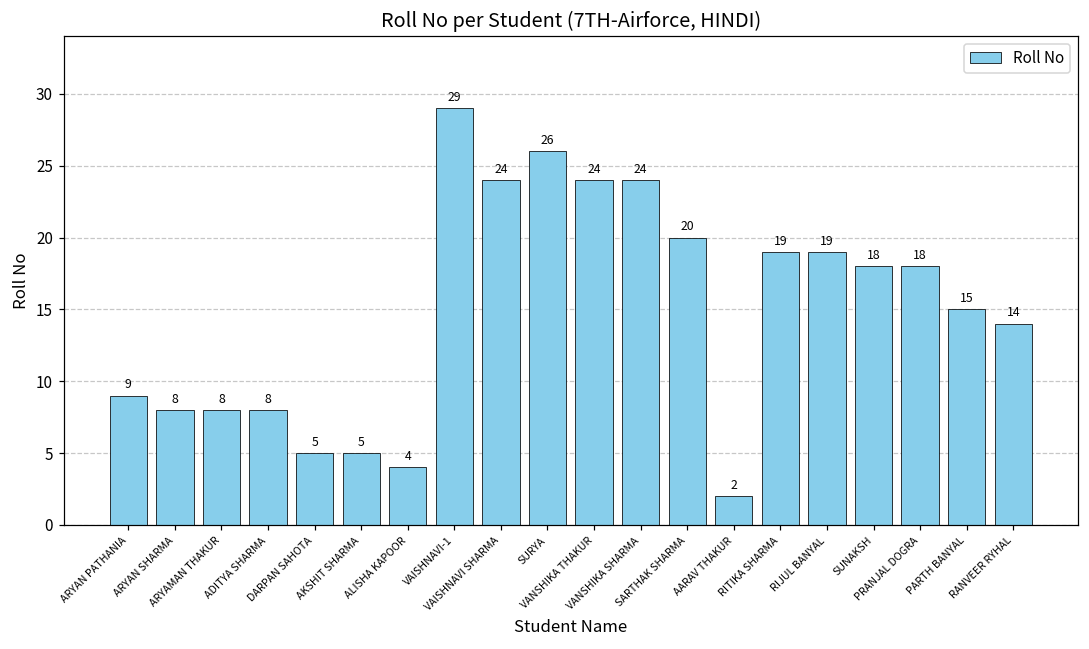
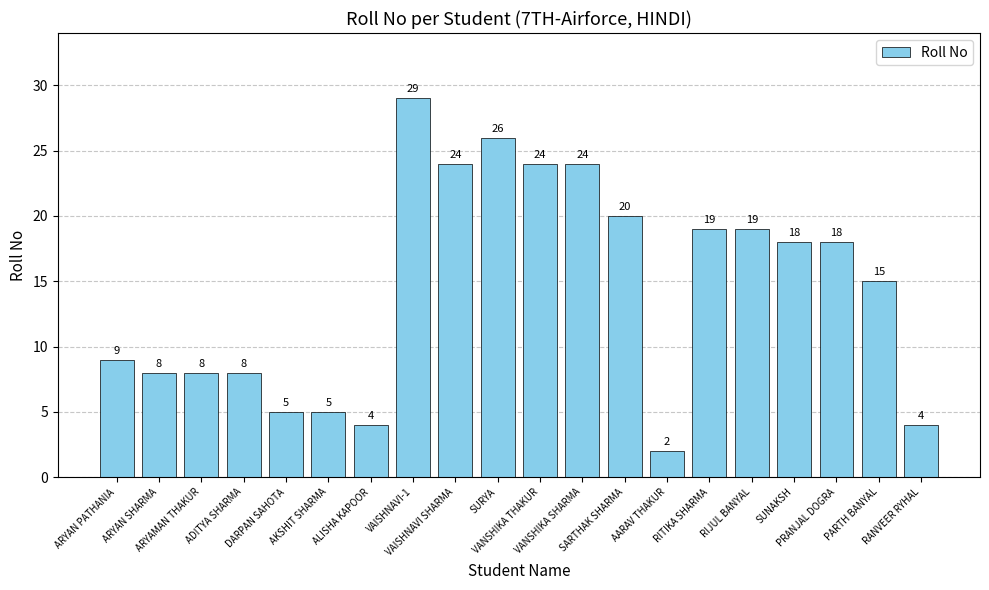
  {
    "ARYAN PATHANIA": 9,
    "ARYAN SHARMA": 8,
    "ARYAMAN THAKUR": 8,
    "ADITYA SHARMA": 8,
    "DARPAN SAHOTA": 5,
    "AKSHIT SHARMA": 5,
    "ALISHA KAPOOR": 4,
    "VAISHNAVI-1": 29,
    "VAISHNAVI SHARMA": 24,
    "SURYA": 26,
    "VANSHIKA THAKUR": 24,
    "VANSHIKA SHARMA": 24,
    "SARTHAK SHARMA": 20,
    "AARAV THAKUR": 2,
    "RITIKA SHARMA": 19,
    "RIJUL BANYAL": 19,
    "SUNAKSH": 18,
    "PRANJAL DOGRA": 18,
    "PARTH BANYAL": 15,
-   "RANVEER RYHAL": 14
+   "RANVEER RYHAL": 4
  }
